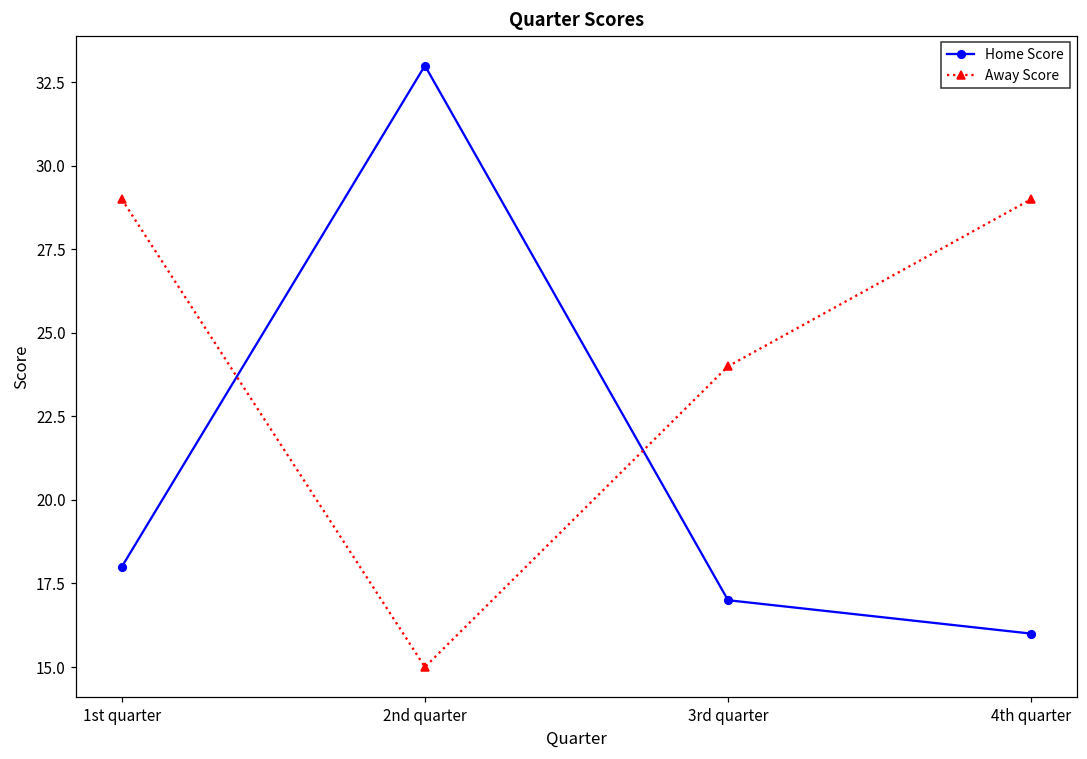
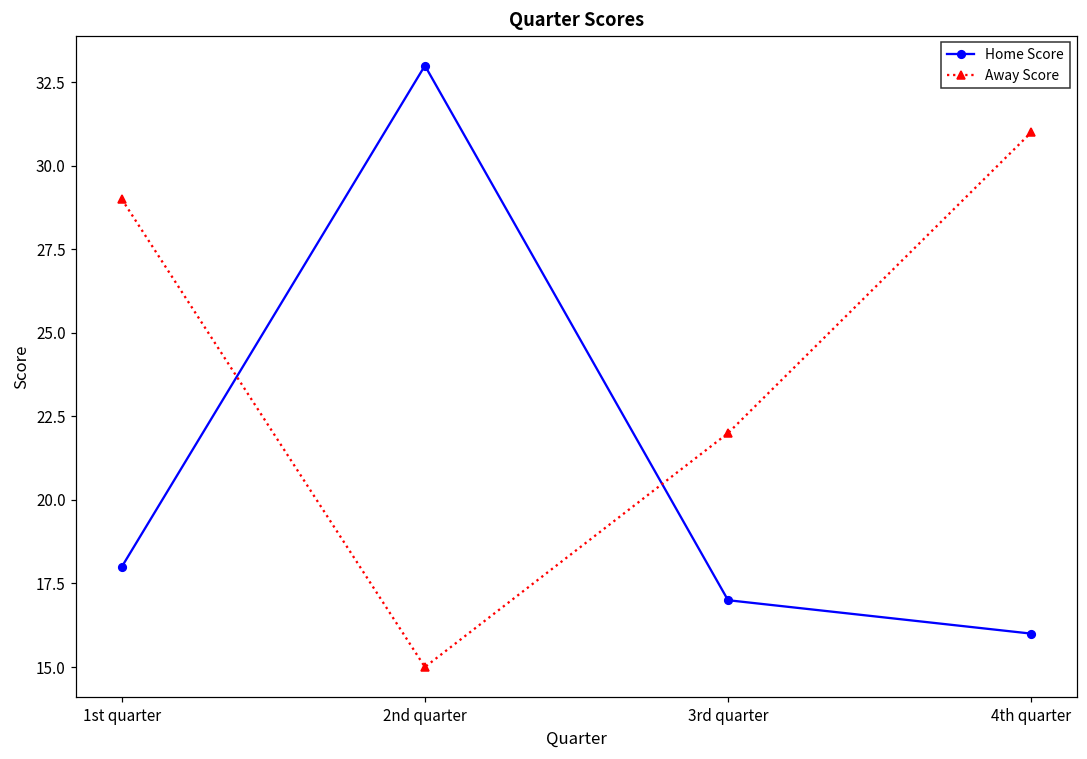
  {
    "Home Score": {
      "1st quarter": 18,
      "2nd quarter": 33,
      "3rd quarter": 17,
      "4th quarter": 16
    },
    "Away Score": {
      "1st quarter": 29,
      "2nd quarter": 15,
-     "3rd quarter": 24,
-     "4th quarter": 29
+     "3rd quarter": 22,
+     "4th quarter": 31
    }
  }
